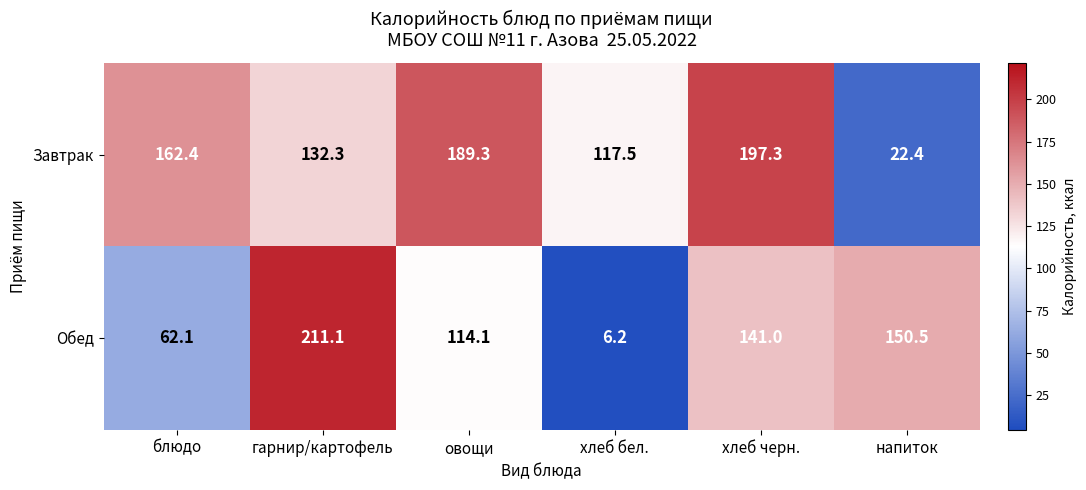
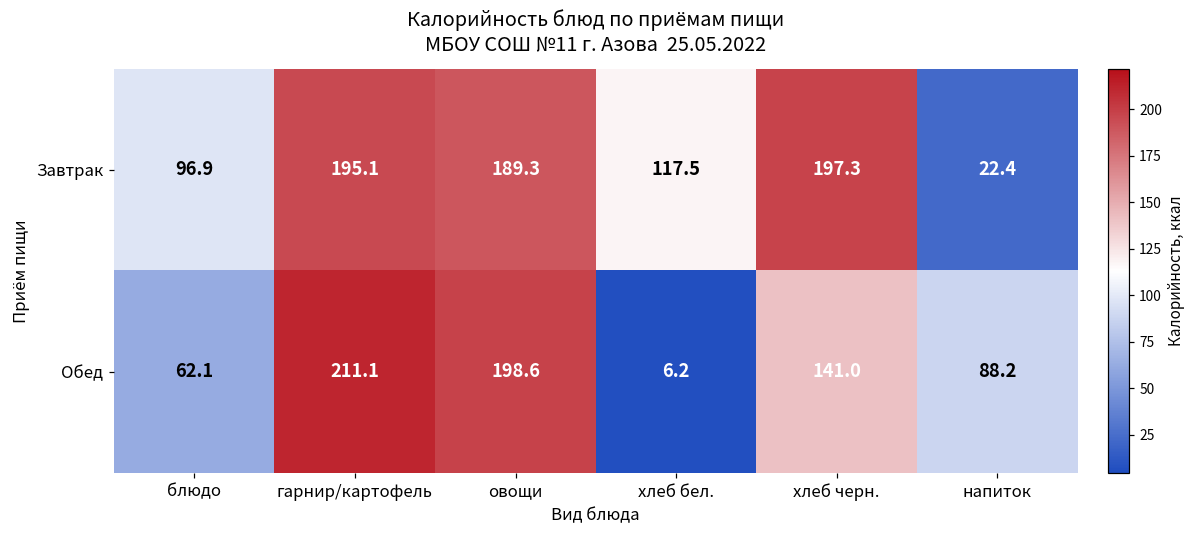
  {
    "Завтрак": {
-     "блюдо": 162.4,
-     "гарнир/картофель": 132.3,
+     "блюдо": 96.9,
+     "гарнир/картофель": 195.1,
      "овощи": 189.3,
      "хлеб бел.": 117.5,
      "хлеб черн.": 197.3,
      "напиток": 22.4
    },
    "Обед": {
      "блюдо": 62.1,
      "гарнир/картофель": 211.1,
-     "овощи": 114.1,
+     "овощи": 198.6,
      "хлеб бел.": 6.2,
      "хлеб черн.": 141.0,
-     "напиток": 150.5
+     "напиток": 88.2
    }
  }
